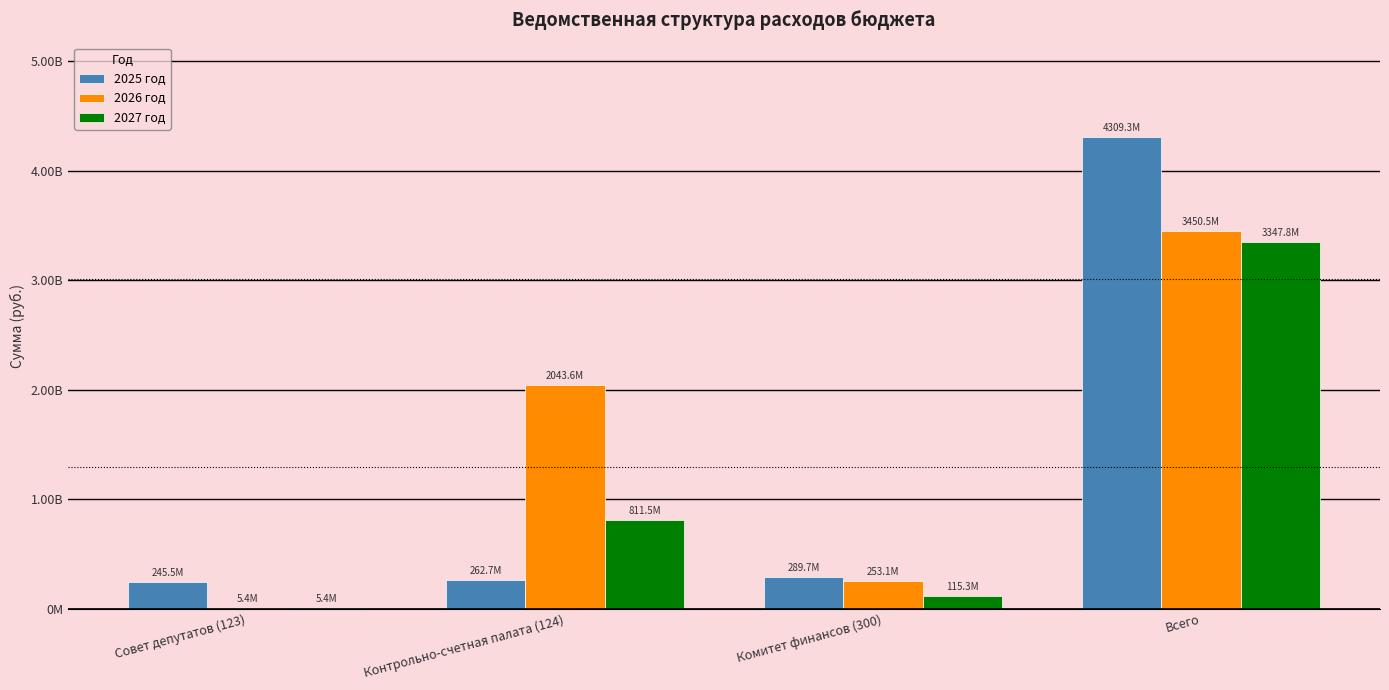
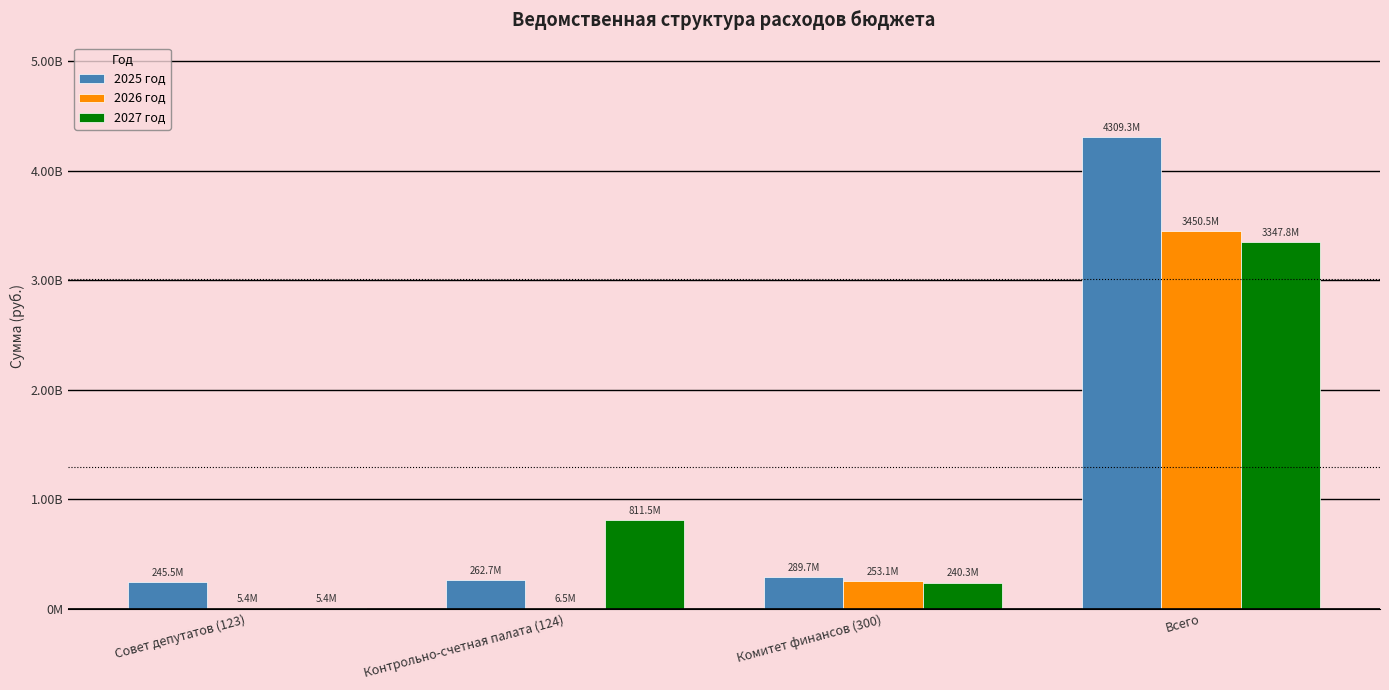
  {
    "2025 год": {
      "Совет депутатов (123)": "245.5M",
      "Контрольно-счетная палата (124)": "262.7M",
      "Комитет финансов (300)": "289.7M",
      "Всего": "4309.3M"
    },
    "2026 год": {
      "Совет депутатов (123)": "5.4M",
-     "Контрольно-счетная палата (124)": "2043.6M",
+     "Контрольно-счетная палата (124)": "6.5M",
      "Комитет финансов (300)": "253.1M",
      "Всего": "3450.5M"
    },
    "2027 год": {
      "Совет депутатов (123)": "5.4M",
      "Контрольно-счетная палата (124)": "811.5M",
-     "Комитет финансов (300)": "115.3M",
+     "Комитет финансов (300)": "240.3M",
      "Всего": "3347.8M"
    }
  }
